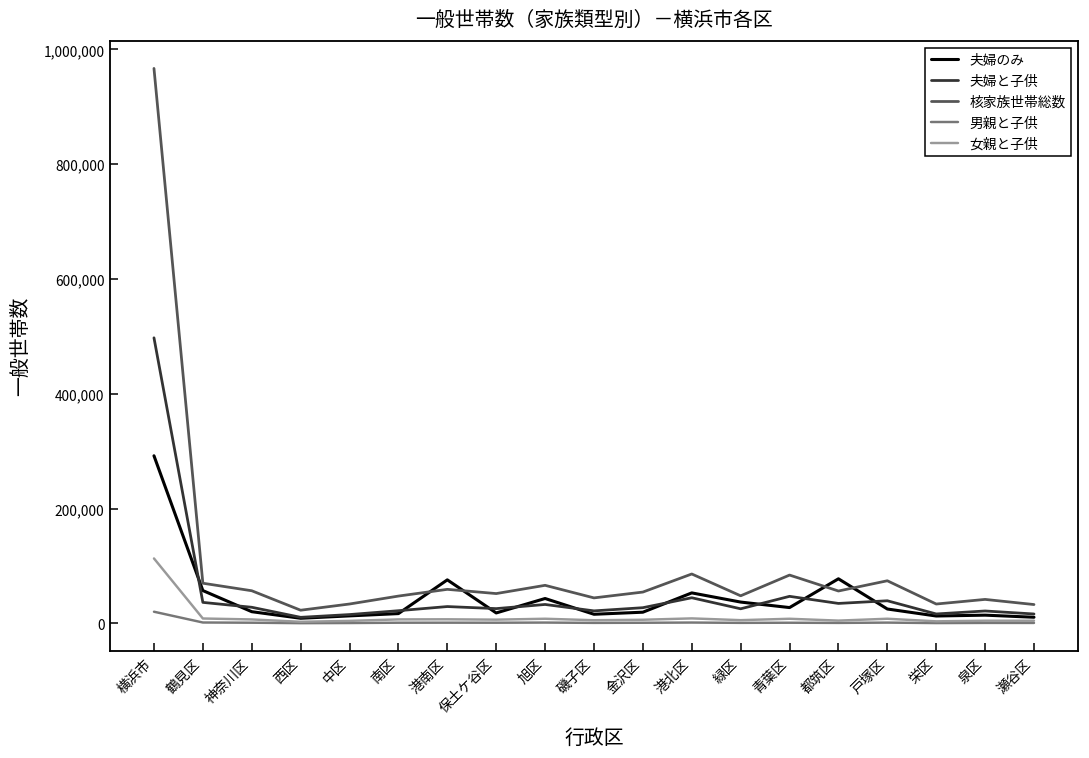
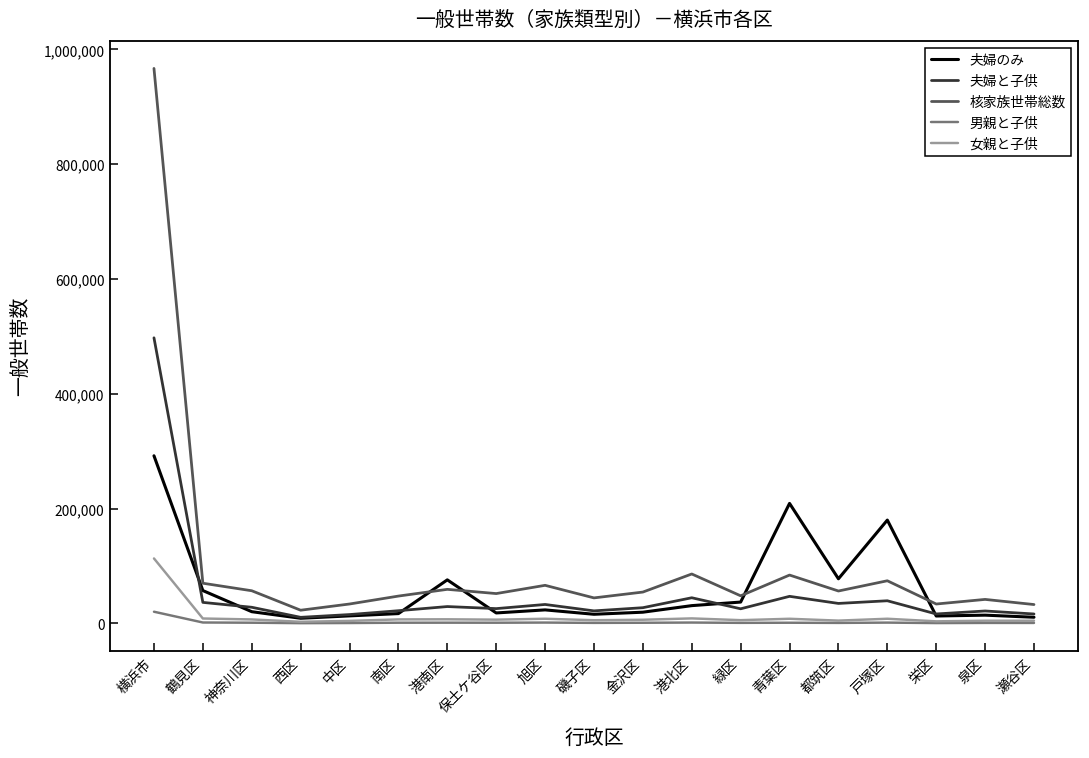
  {
    "夫婦のみ": {
      "横浜市": "290,000",
      "鶴見区": "60,000",
      "神奈川区": "20,000",
      "南区": "20,000",
      "港南区": "80,000",
      "保土ケ谷区": "20,000",
-     "旭区": "40,000",
+     "旭区": "20,000",
      "磯子区": "20,000",
      "金沢区": "20,000",
-     "港北区": "50,000",
+     "港北区": "30,000",
      "緑区": "40,000",
-     "青葉区": "30,000",
+     "青葉区": "210,000",
      "都筑区": "80,000",
-     "戸塚区": "30,000",
+     "戸塚区": "180,000",
      "泉区": "10,000",
      "瀬谷区": "10,000"
    }
  }
